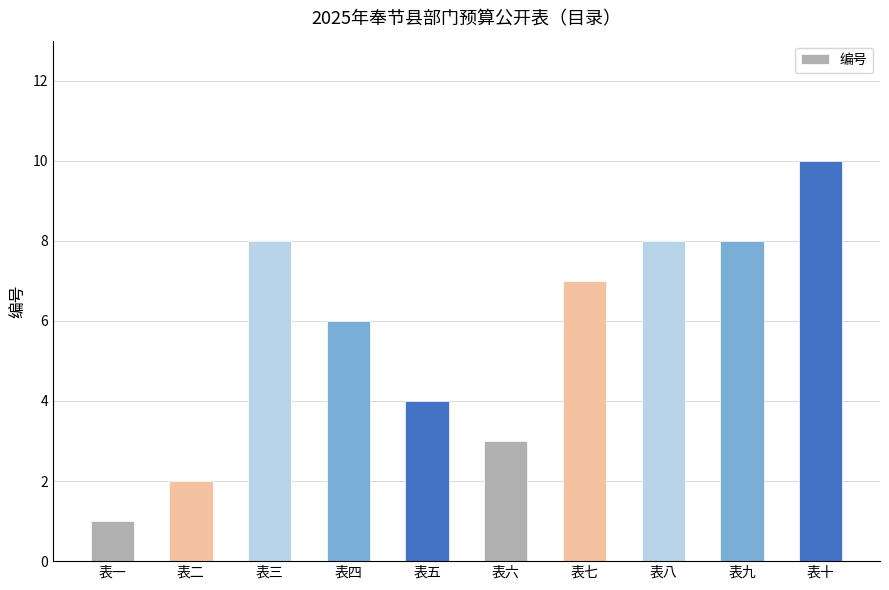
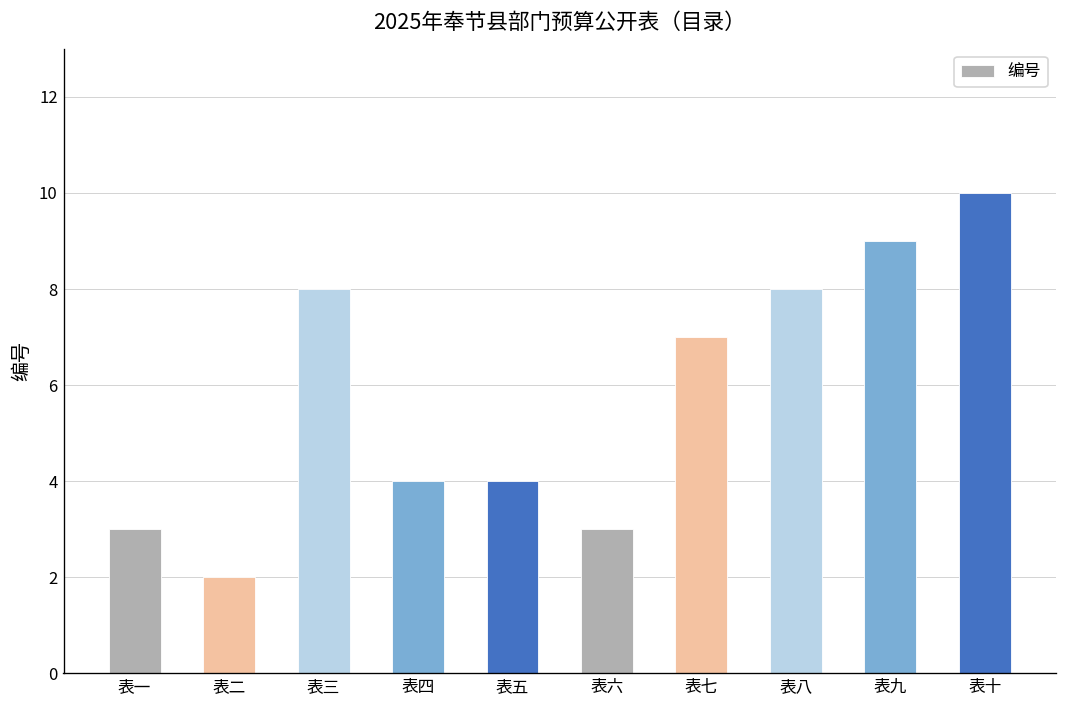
  {
-   "表一": 1,
+   "表一": 3,
    "表二": 2,
    "表三": 8,
-   "表四": 6,
+   "表四": 4,
    "表五": 4,
    "表六": 3,
    "表七": 7,
    "表八": 8,
-   "表九": 8,
+   "表九": 9,
    "表十": 10
  }
